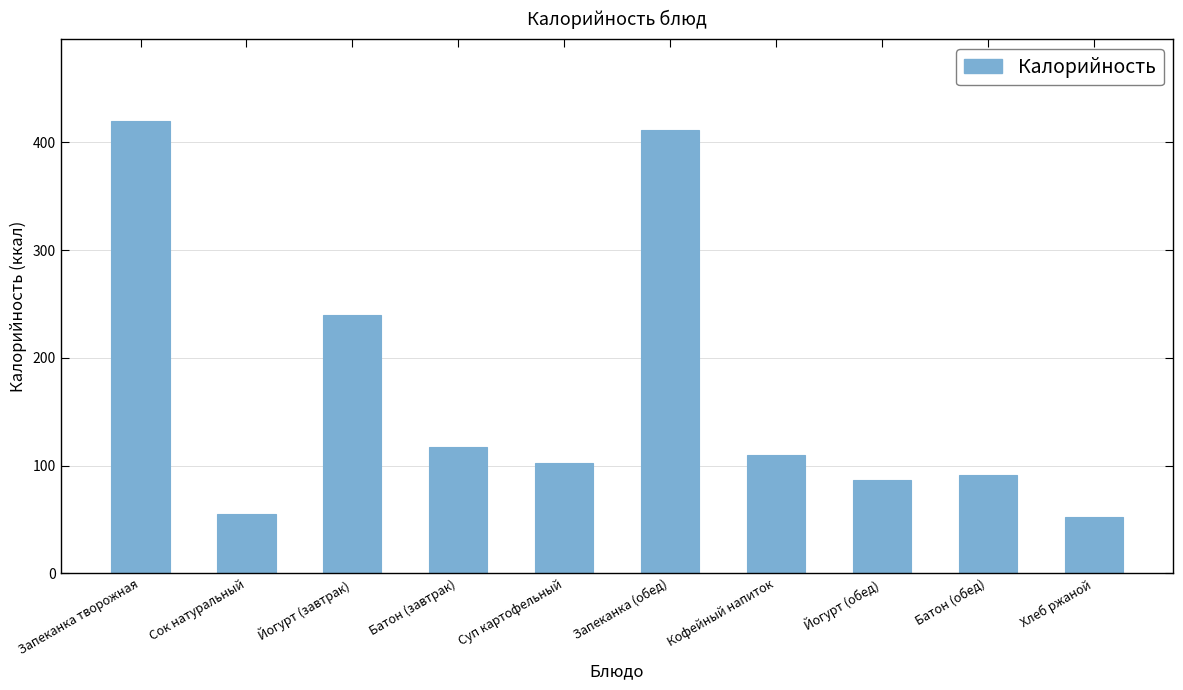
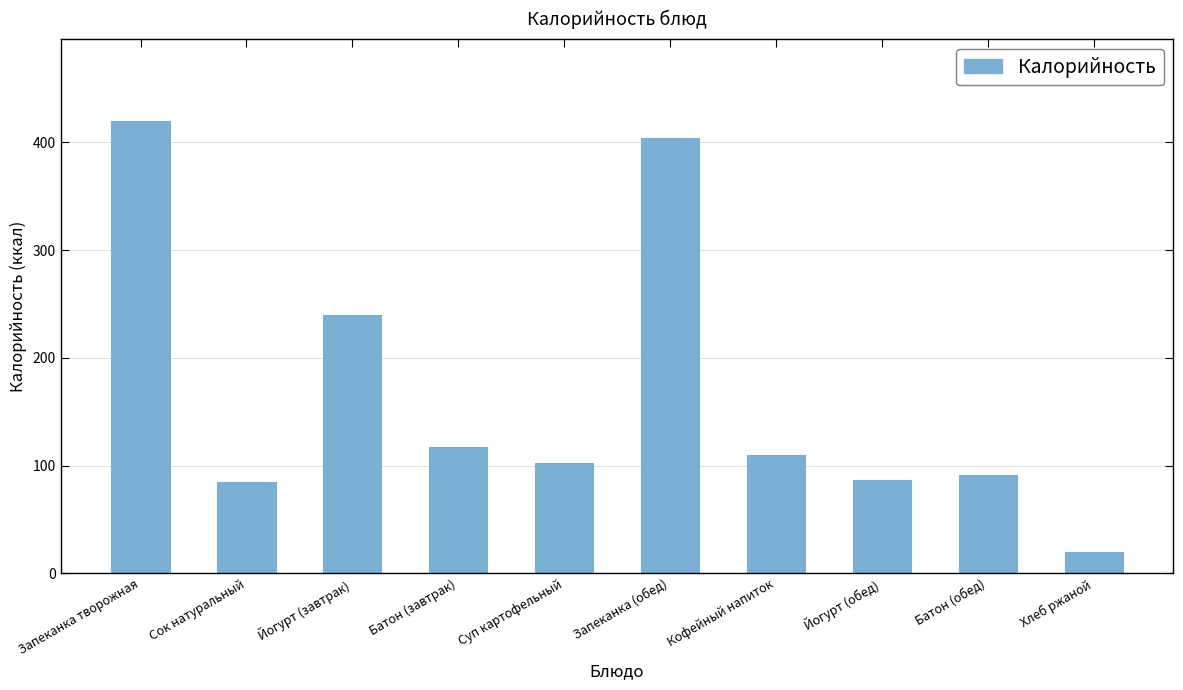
  {
    "Запеканка творожная": 420,
-   "Сок натуральный": 55,
+   "Сок натуральный": 84,
    "Йогурт (завтрак)": 240,
    "Батон (завтрак)": 117,
    "Суп картофельный": 102,
-   "Запеканка (обед)": 412,
+   "Запеканка (обед)": 404,
    "Кофейный напиток": 110,
    "Йогурт (обед)": 87,
    "Батон (обед)": 92,
-   "Хлеб ржаной": 52
+   "Хлеб ржаной": 20
  }
